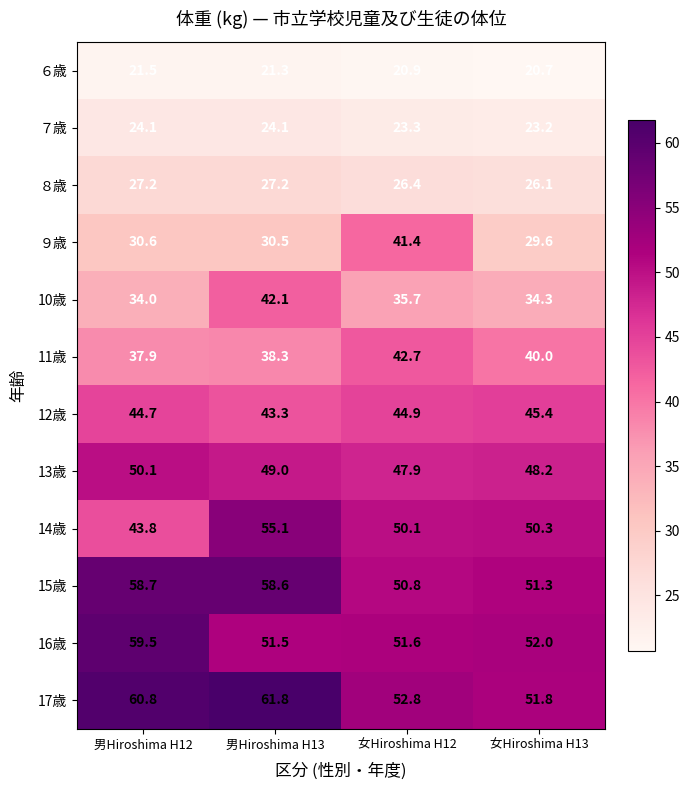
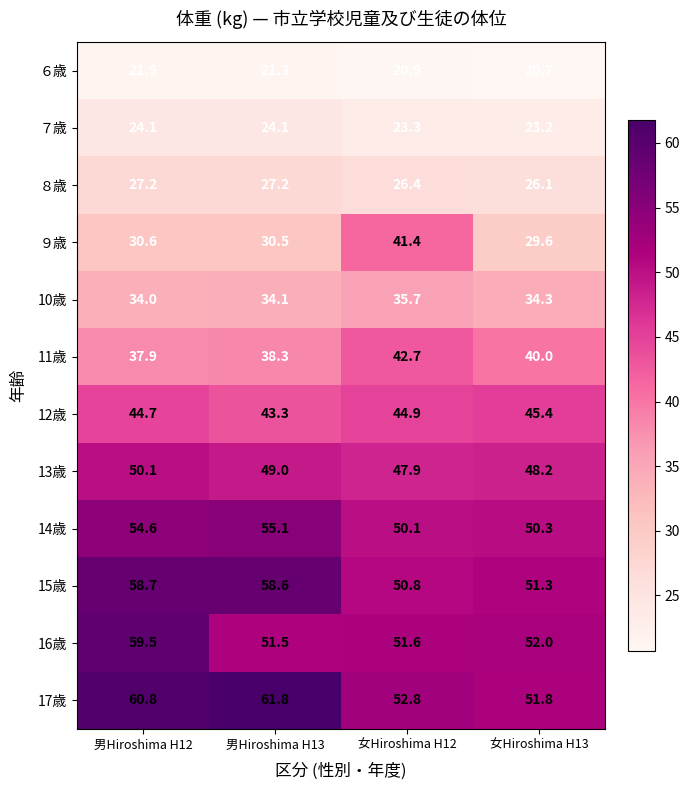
  {
    "９歳": {
      "男Hiroshima H12": 30.6,
      "男Hiroshima H13": 30.5,
      "女Hiroshima H12": 41.4,
      "女Hiroshima H13": 29.6
    },
    "10歳": {
      "男Hiroshima H12": 34.0,
-     "男Hiroshima H13": 42.1,
+     "男Hiroshima H13": 34.1,
      "女Hiroshima H12": 35.7,
      "女Hiroshima H13": 34.3
    },
    "11歳": {
      "男Hiroshima H12": 37.9,
      "男Hiroshima H13": 38.3,
      "女Hiroshima H12": 42.7,
      "女Hiroshima H13": 40.0
    },
    "12歳": {
      "男Hiroshima H12": 44.7,
      "男Hiroshima H13": 43.3,
      "女Hiroshima H12": 44.9,
      "女Hiroshima H13": 45.4
    },
    "13歳": {
      "男Hiroshima H12": 50.1,
      "男Hiroshima H13": 49.0,
      "女Hiroshima H12": 47.9,
      "女Hiroshima H13": 48.2
    },
    "14歳": {
-     "男Hiroshima H12": 43.8,
+     "男Hiroshima H12": 54.6,
      "男Hiroshima H13": 55.1,
      "女Hiroshima H12": 50.1,
      "女Hiroshima H13": 50.3
    },
    "15歳": {
      "男Hiroshima H12": 58.7,
      "男Hiroshima H13": 58.6,
      "女Hiroshima H12": 50.8,
      "女Hiroshima H13": 51.3
    },
    "16歳": {
      "男Hiroshima H12": 59.5,
      "男Hiroshima H13": 51.5,
      "女Hiroshima H12": 51.6,
      "女Hiroshima H13": 52.0
    },
    "17歳": {
      "男Hiroshima H12": 60.8,
      "男Hiroshima H13": 61.8,
      "女Hiroshima H12": 52.8,
      "女Hiroshima H13": 51.8
    }
  }
